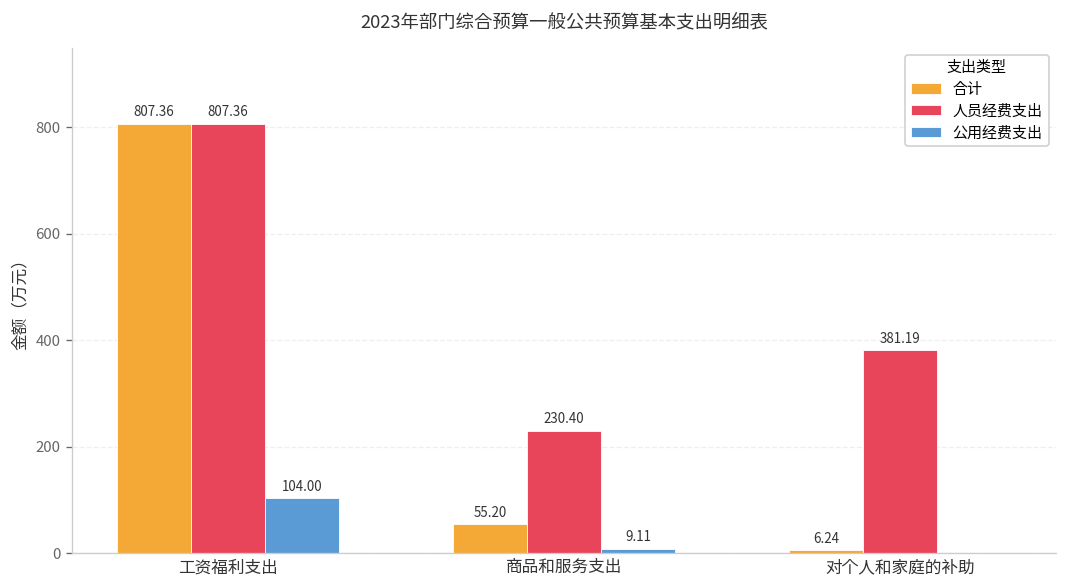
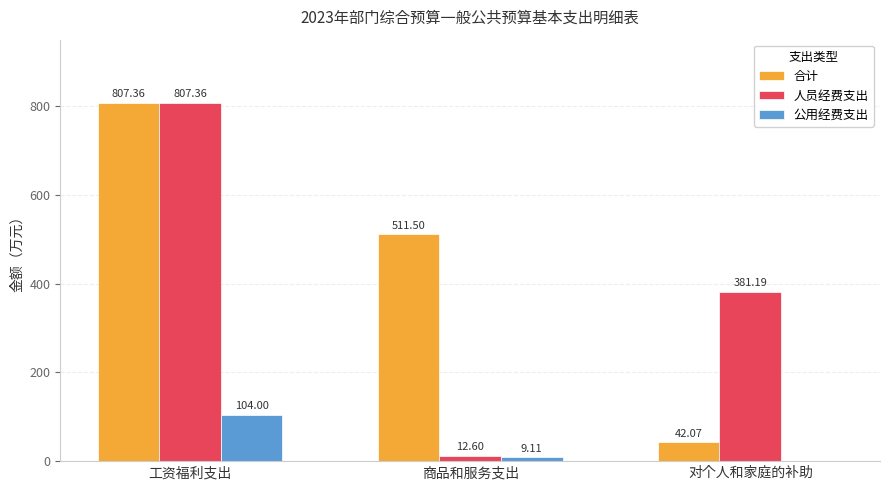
  {
    "合计": {
      "工资福利支出": 807.36,
-     "商品和服务支出": 55.20,
-     "对个人和家庭的补助": 6.24
+     "商品和服务支出": 511.50,
+     "对个人和家庭的补助": 42.07
    },
    "人员经费支出": {
      "工资福利支出": 807.36,
-     "商品和服务支出": 230.40,
+     "商品和服务支出": 12.60,
      "对个人和家庭的补助": 381.19
    },
    "公用经费支出": {
      "工资福利支出": 104.00,
      "商品和服务支出": 9.11
    }
  }
